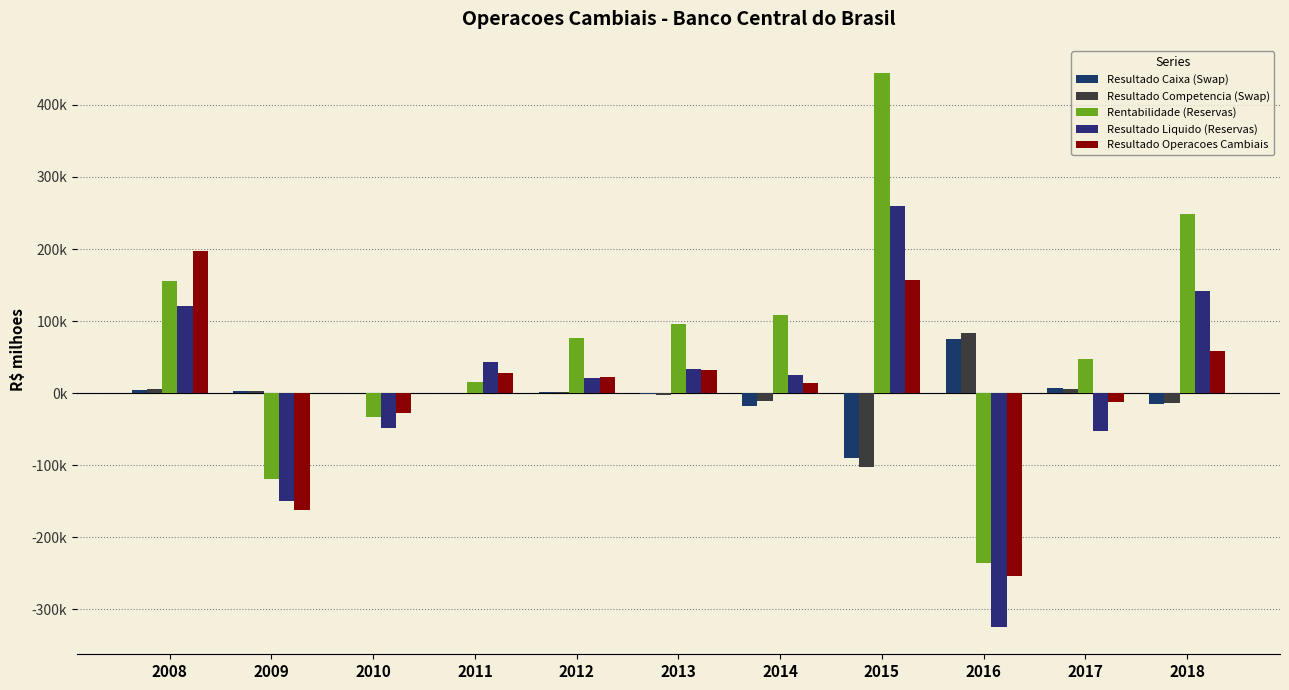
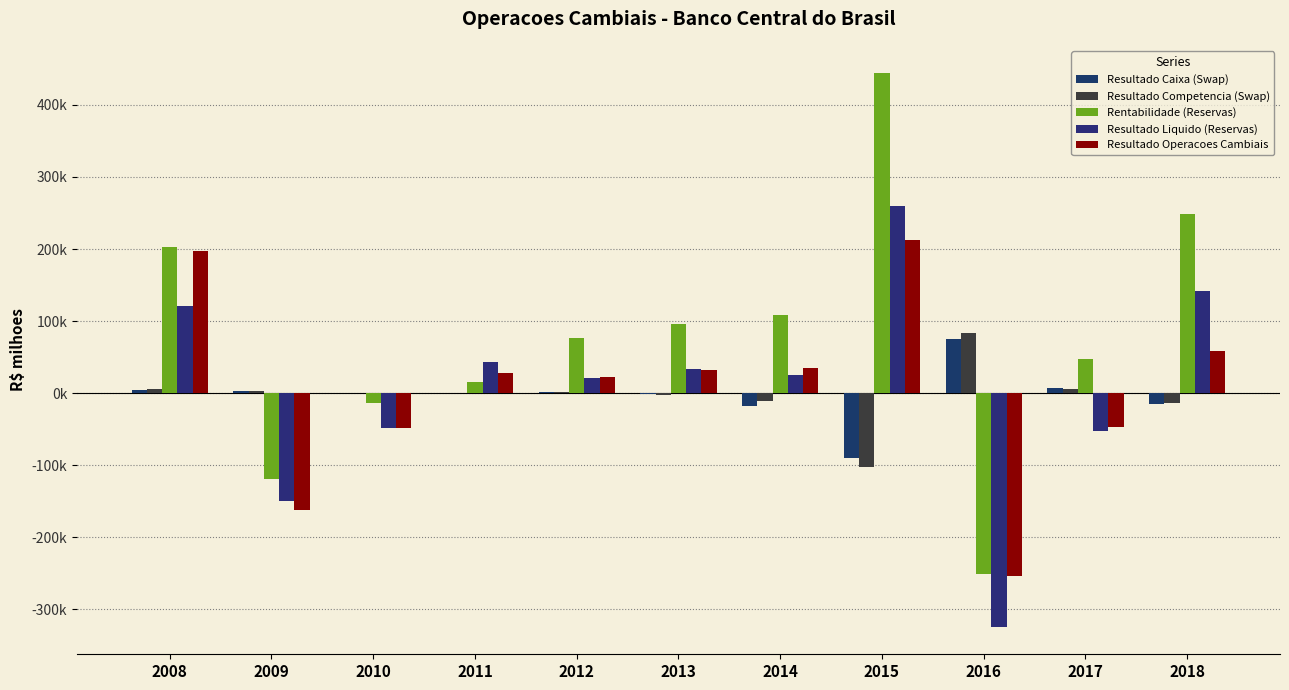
  {
    "Rentabilidade (Reservas)": {
-     "2008": 160000,
+     "2008": 200000,
      "2009": -120000,
-     "2010": -30000,
+     "2010": -10000,
      "2011": 20000,
      "2012": 80000,
      "2013": 100000,
      "2014": 110000,
      "2015": 440000,
-     "2016": -240000,
+     "2016": -250000,
      "2017": 50000,
      "2018": 250000
    },
    "Resultado Operacoes Cambiais": {
      "2008": 200000,
      "2009": -160000,
-     "2010": -30000,
+     "2010": -50000,
      "2011": 30000,
      "2012": 20000,
      "2013": 30000,
-     "2014": 10000,
-     "2015": 160000,
+     "2014": 40000,
+     "2015": 210000,
      "2016": -250000,
-     "2017": -10000,
+     "2017": -50000,
      "2018": 60000
    }
  }
